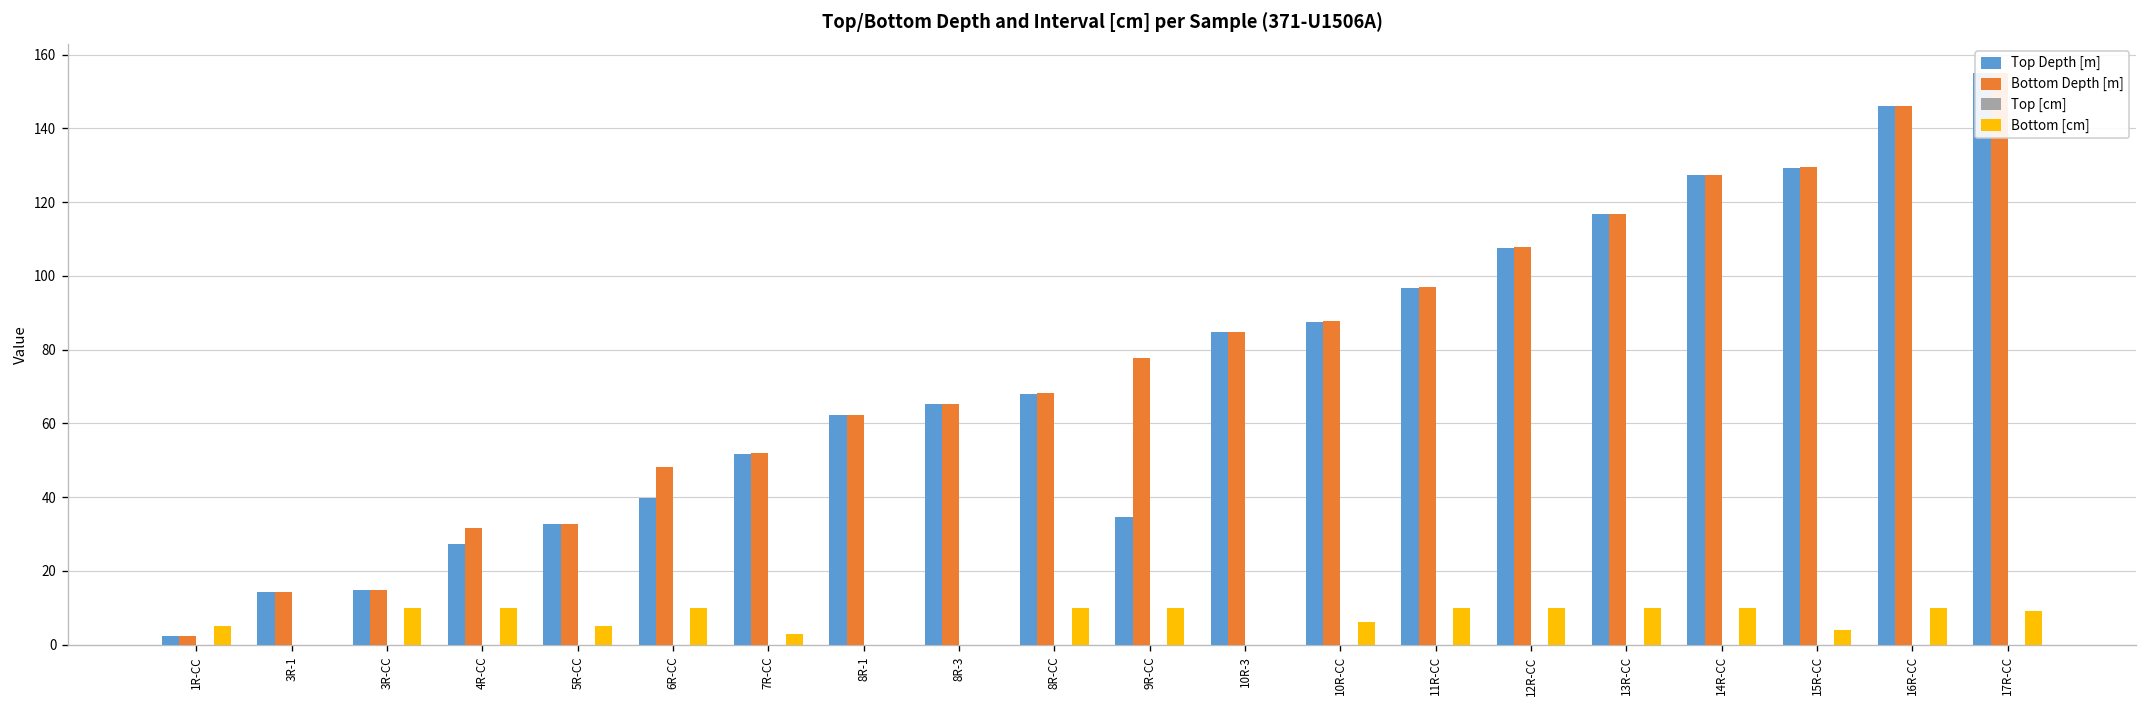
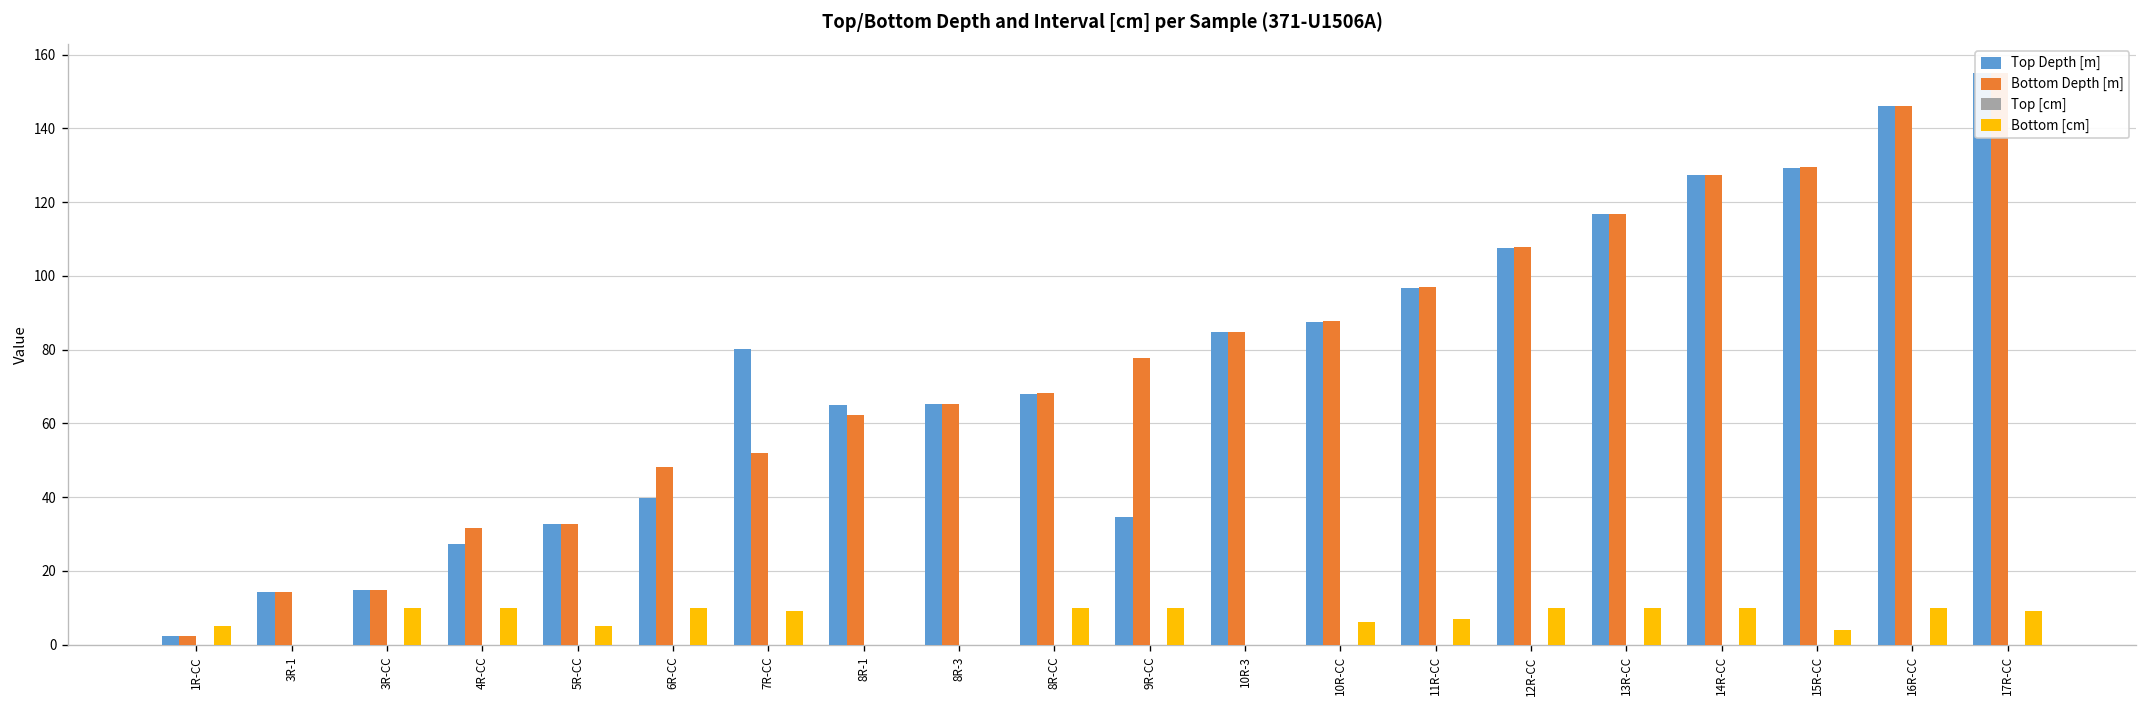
  {
    "Top Depth [m]": {
      "1R-CC": 2,
      "3R-1": 14,
      "3R-CC": 15,
      "4R-CC": 27,
      "5R-CC": 33,
      "6R-CC": 40,
-     "7R-CC": 52,
-     "8R-1": 62,
+     "7R-CC": 80,
+     "8R-1": 65,
      "8R-3": 65,
      "8R-CC": 68,
      "9R-CC": 35,
      "10R-3": 85,
      "10R-CC": 88,
      "11R-CC": 97,
      "12R-CC": 108,
      "13R-CC": 117,
      "14R-CC": 127,
      "15R-CC": 129,
      "16R-CC": 146
    },
    "Bottom Depth [m]": {
      "1R-CC": 2,
      "3R-1": 14,
      "3R-CC": 15,
      "4R-CC": 32,
      "5R-CC": 33,
      "6R-CC": 48,
      "7R-CC": 52,
      "8R-1": 62,
      "8R-3": 65,
      "8R-CC": 68,
      "9R-CC": 78,
      "10R-3": 85,
      "10R-CC": 88,
      "11R-CC": 97,
      "12R-CC": 108,
      "13R-CC": 117,
      "14R-CC": 127,
      "15R-CC": 129,
      "16R-CC": 146
    },
    "Top [cm]": {
      "1R-CC": 0,
      "3R-1": 0,
      "3R-CC": 0,
      "4R-CC": 0,
      "5R-CC": 0,
      "6R-CC": 0,
      "7R-CC": 0,
      "8R-1": 0,
      "8R-3": 0,
      "8R-CC": 0,
      "9R-CC": 0,
      "10R-3": 0,
      "10R-CC": 0,
      "11R-CC": 0,
      "12R-CC": 0,
      "13R-CC": 0,
      "14R-CC": 0,
      "15R-CC": 0,
      "16R-CC": 0,
      "17R-CC": 0
    },
    "Bottom [cm]": {
      "1R-CC": 5,
      "3R-1": 0,
      "3R-CC": 10,
      "4R-CC": 10,
      "5R-CC": 5,
      "6R-CC": 10,
-     "7R-CC": 3,
+     "7R-CC": 9,
      "8R-1": 0,
      "8R-3": 0,
      "8R-CC": 10,
      "9R-CC": 10,
      "10R-3": 0,
      "10R-CC": 6,
-     "11R-CC": 10,
+     "11R-CC": 7,
      "12R-CC": 10,
      "13R-CC": 10,
      "14R-CC": 10,
      "15R-CC": 4,
      "16R-CC": 10,
      "17R-CC": 9
    }
  }
